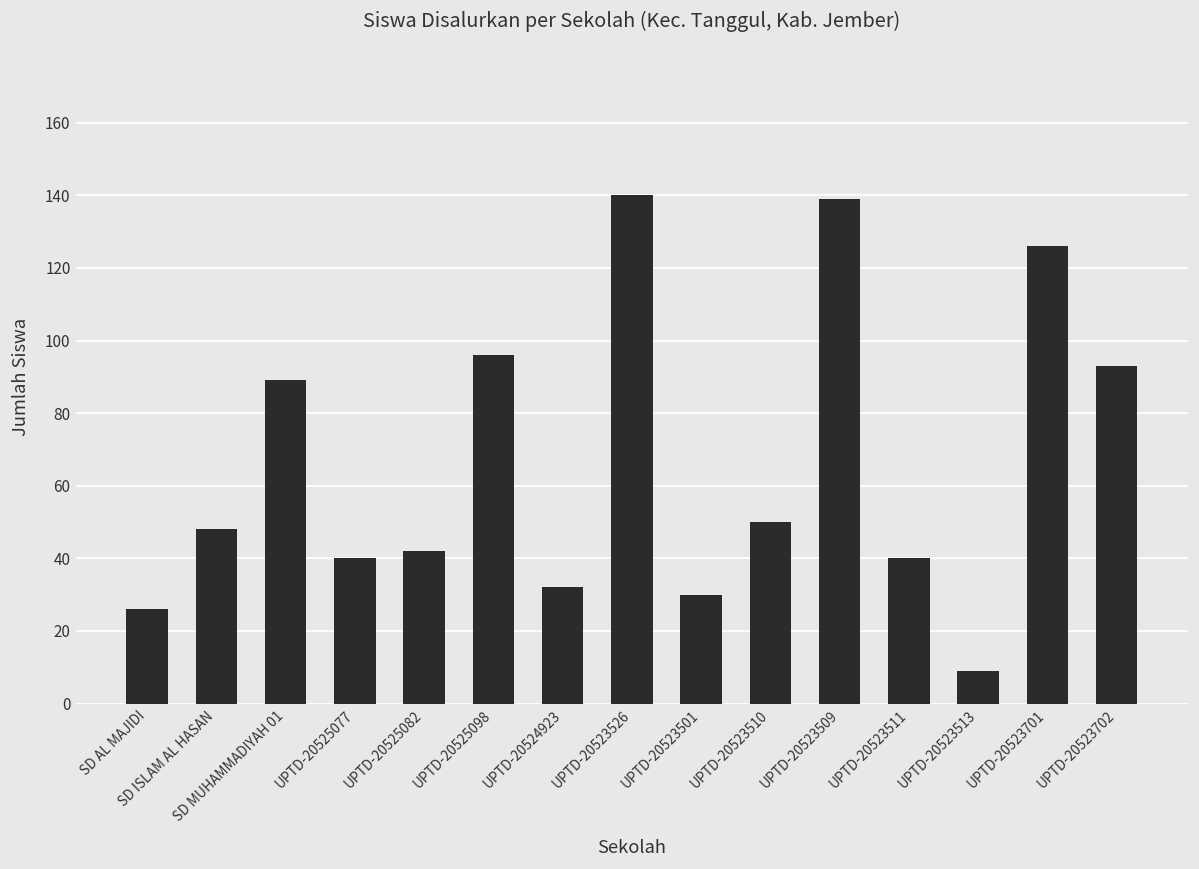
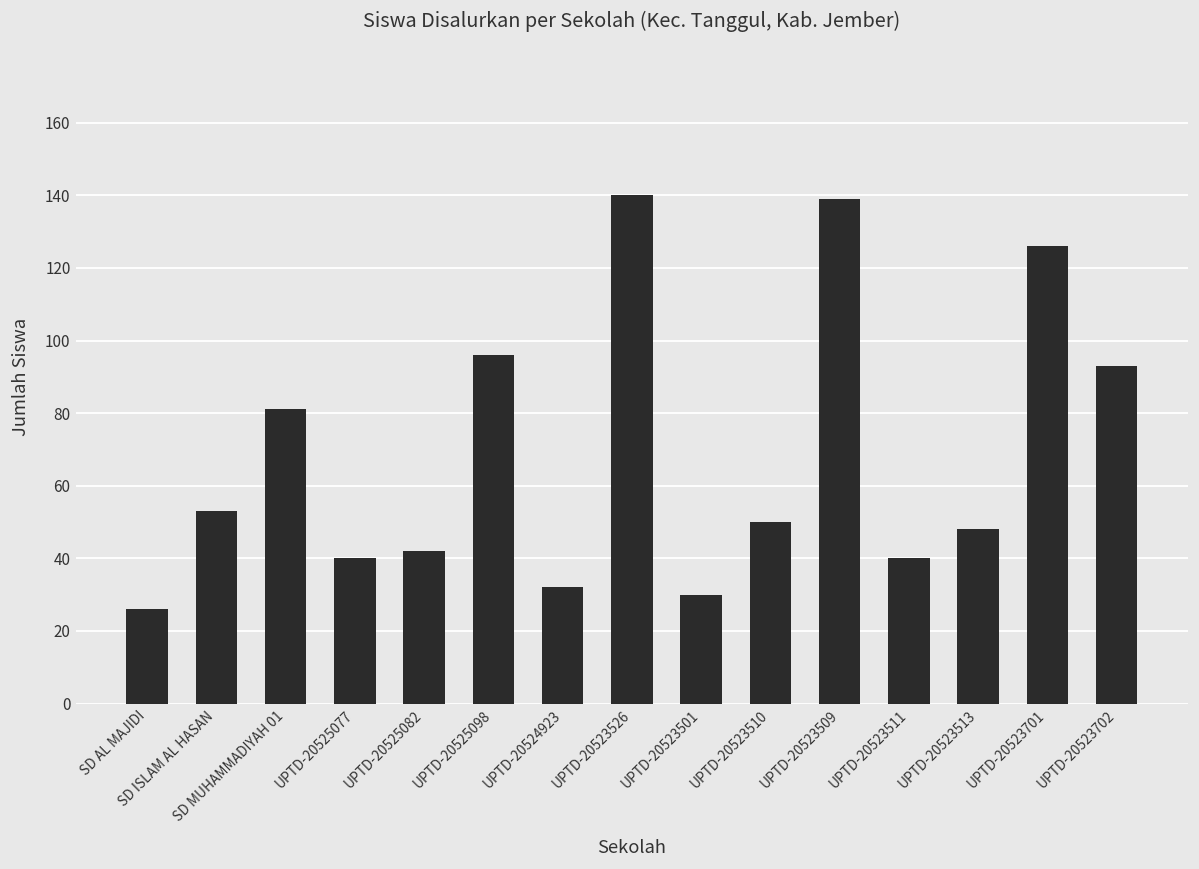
  {
    "SD AL MAJIDI": 26,
-   "SD ISLAM AL HASAN": 48,
-   "SD MUHAMMADIYAH 01": 89,
+   "SD ISLAM AL HASAN": 53,
+   "SD MUHAMMADIYAH 01": 81,
    "UPTD-20525077": 40,
    "UPTD-20525082": 42,
    "UPTD-20525098": 96,
    "UPTD-20524923": 32,
    "UPTD-20523526": 140,
    "UPTD-20523501": 30,
    "UPTD-20523510": 50,
    "UPTD-20523509": 139,
    "UPTD-20523511": 40,
-   "UPTD-20523513": 9,
+   "UPTD-20523513": 48,
    "UPTD-20523701": 126,
    "UPTD-20523702": 93
  }
